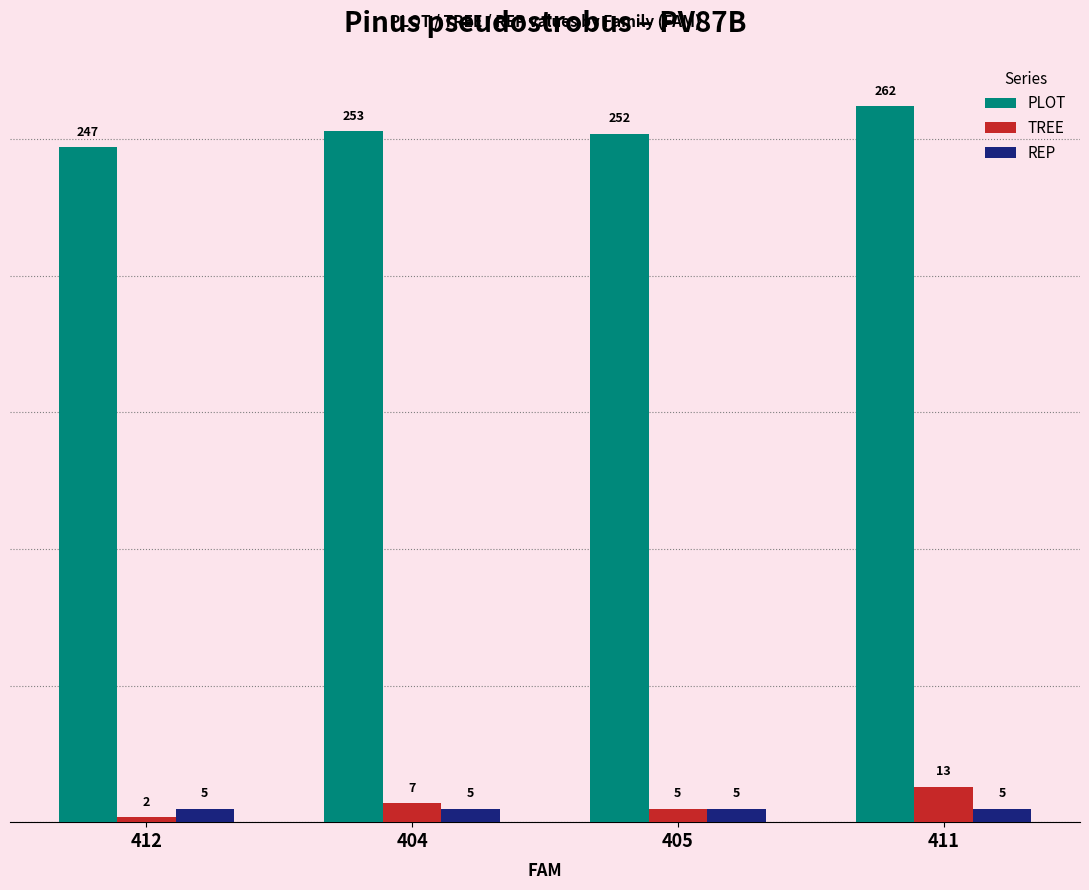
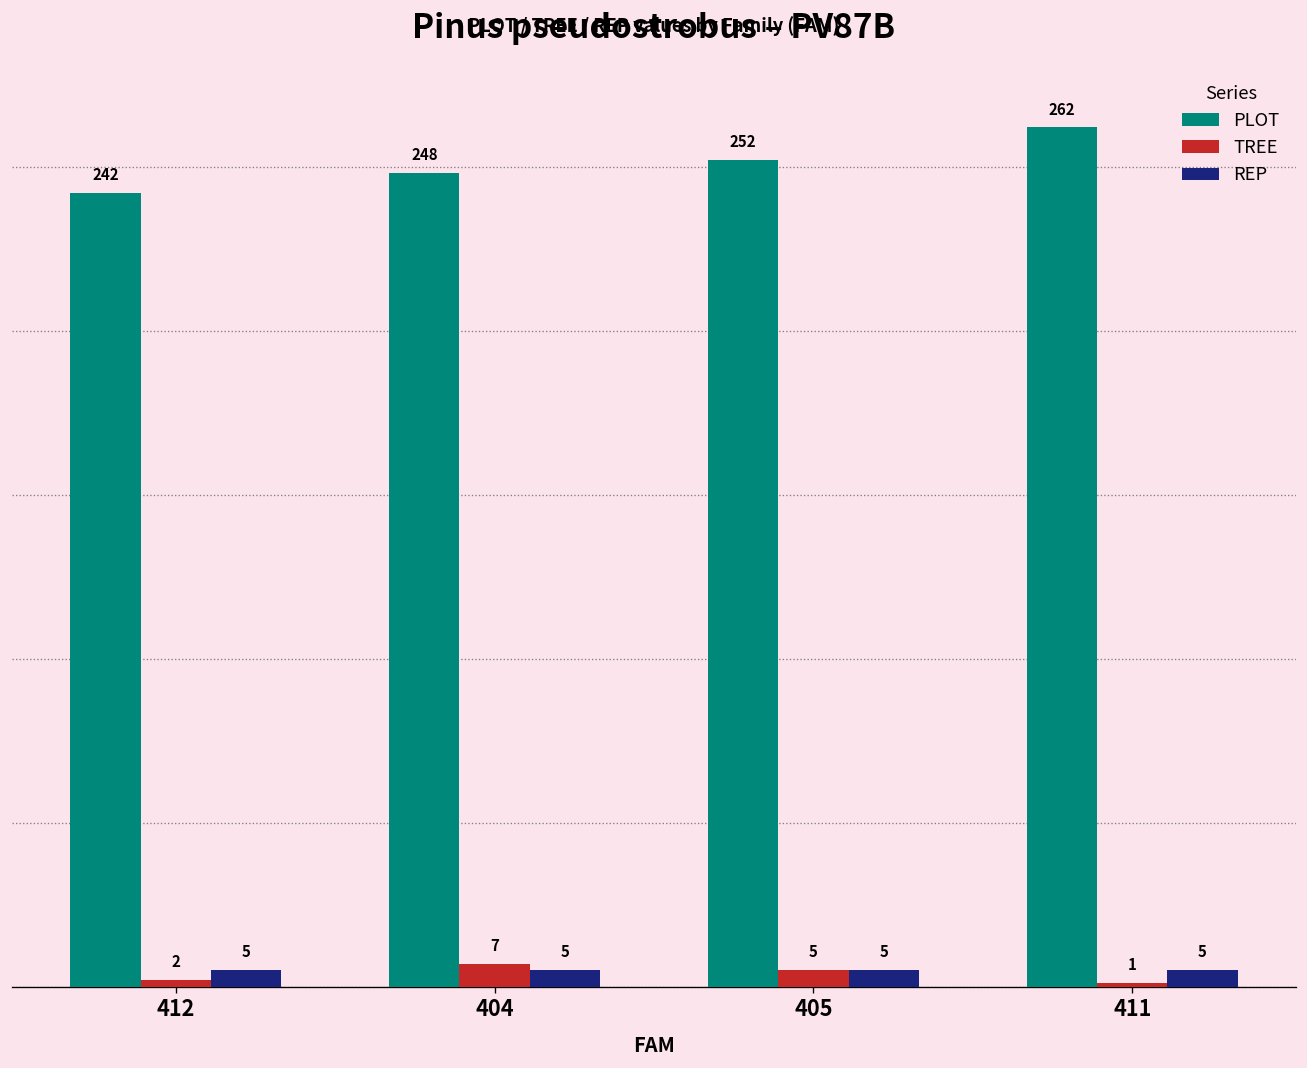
  {
    "PLOT": {
-     "412": 247,
-     "404": 253,
+     "412": 242,
+     "404": 248,
      "405": 252,
      "411": 262
    },
    "TREE": {
      "412": 2,
      "404": 7,
      "405": 5,
-     "411": 13
+     "411": 1
    },
    "REP": {
      "412": 5,
      "404": 5,
      "405": 5,
      "411": 5
    }
  }
